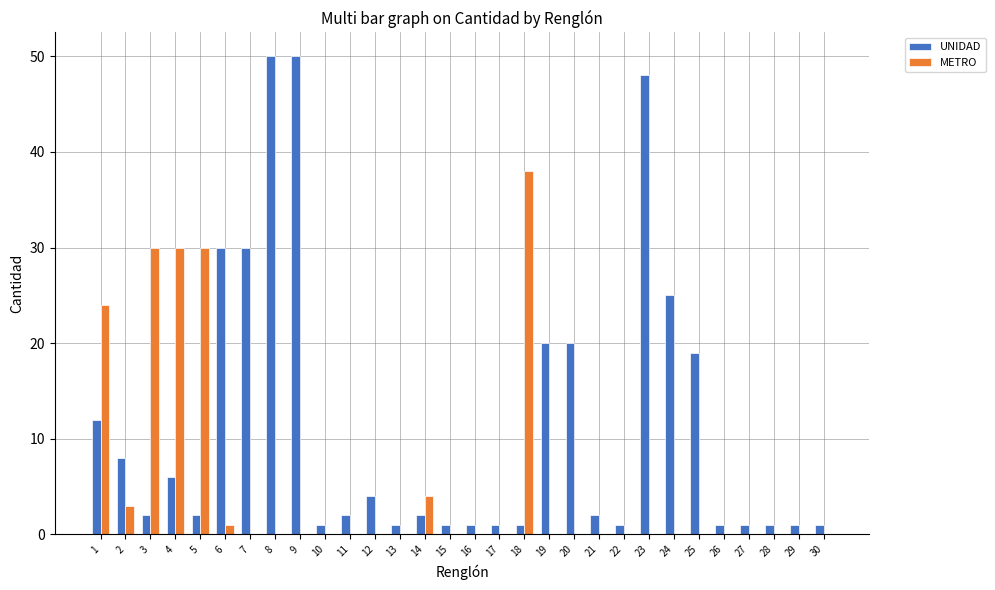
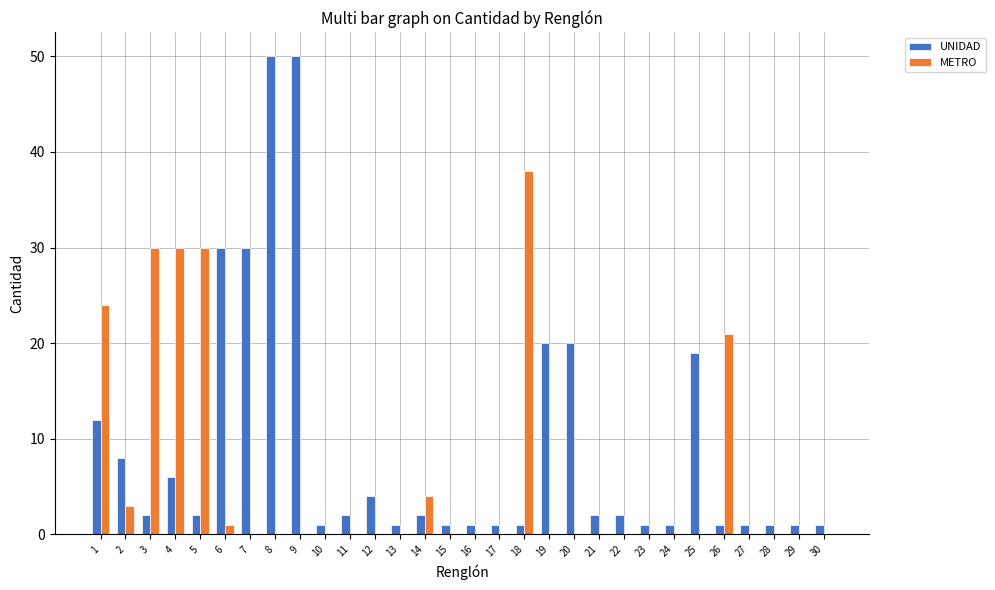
  {
    "UNIDAD": {
      "1": 12,
      "2": 8,
      "3": 2,
      "4": 6,
      "5": 2,
      "6": 30,
      "7": 30,
      "8": 50,
      "9": 50,
      "10": 1,
      "11": 2,
      "12": 4,
      "13": 1,
      "14": 2,
      "15": 1,
      "16": 1,
      "17": 1,
      "18": 1,
      "19": 20,
      "20": 20,
      "21": 2,
-     "22": 1,
-     "23": 48,
-     "24": 25,
+     "22": 2,
+     "23": 1,
+     "24": 1,
      "25": 19,
      "26": 1,
      "27": 1,
      "28": 1,
      "29": 1,
      "30": 1
    },
    "METRO": {
      "1": 24,
      "2": 3,
      "3": 30,
      "4": 30,
      "5": 30,
      "6": 1,
      "7": 0,
      "8": 0,
      "9": 0,
      "10": 0,
      "11": 0,
      "12": 0,
      "13": 0,
      "14": 4,
      "15": 0,
      "16": 0,
      "17": 0,
      "18": 38,
      "19": 0,
      "20": 0,
      "21": 0,
      "22": 0,
      "23": 0,
      "24": 0,
      "25": 0,
-     "26": 0,
+     "26": 21,
      "27": 0,
      "28": 0,
      "29": 0,
      "30": 0
    }
  }
